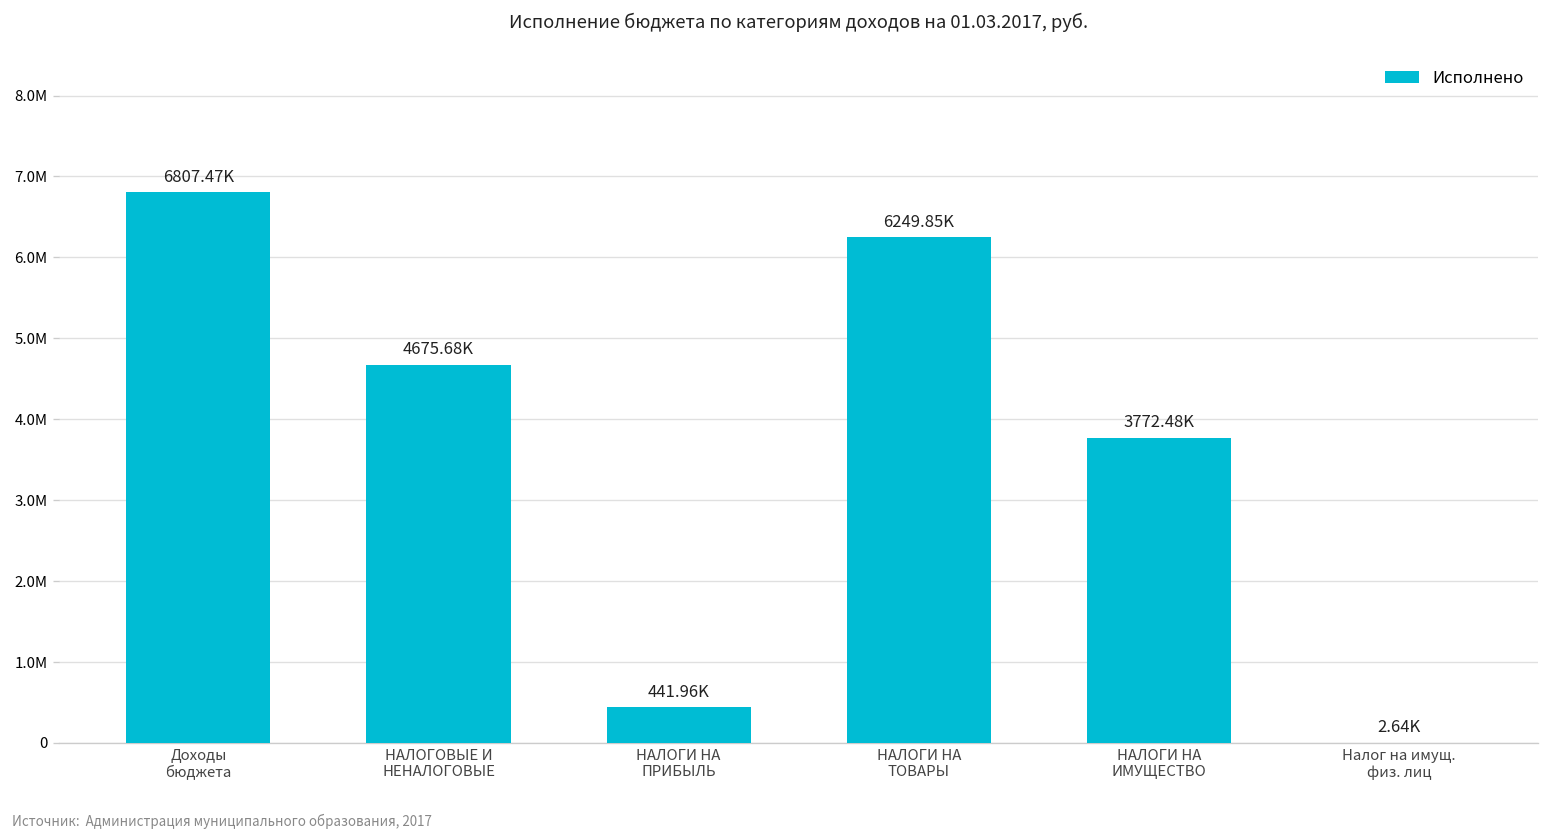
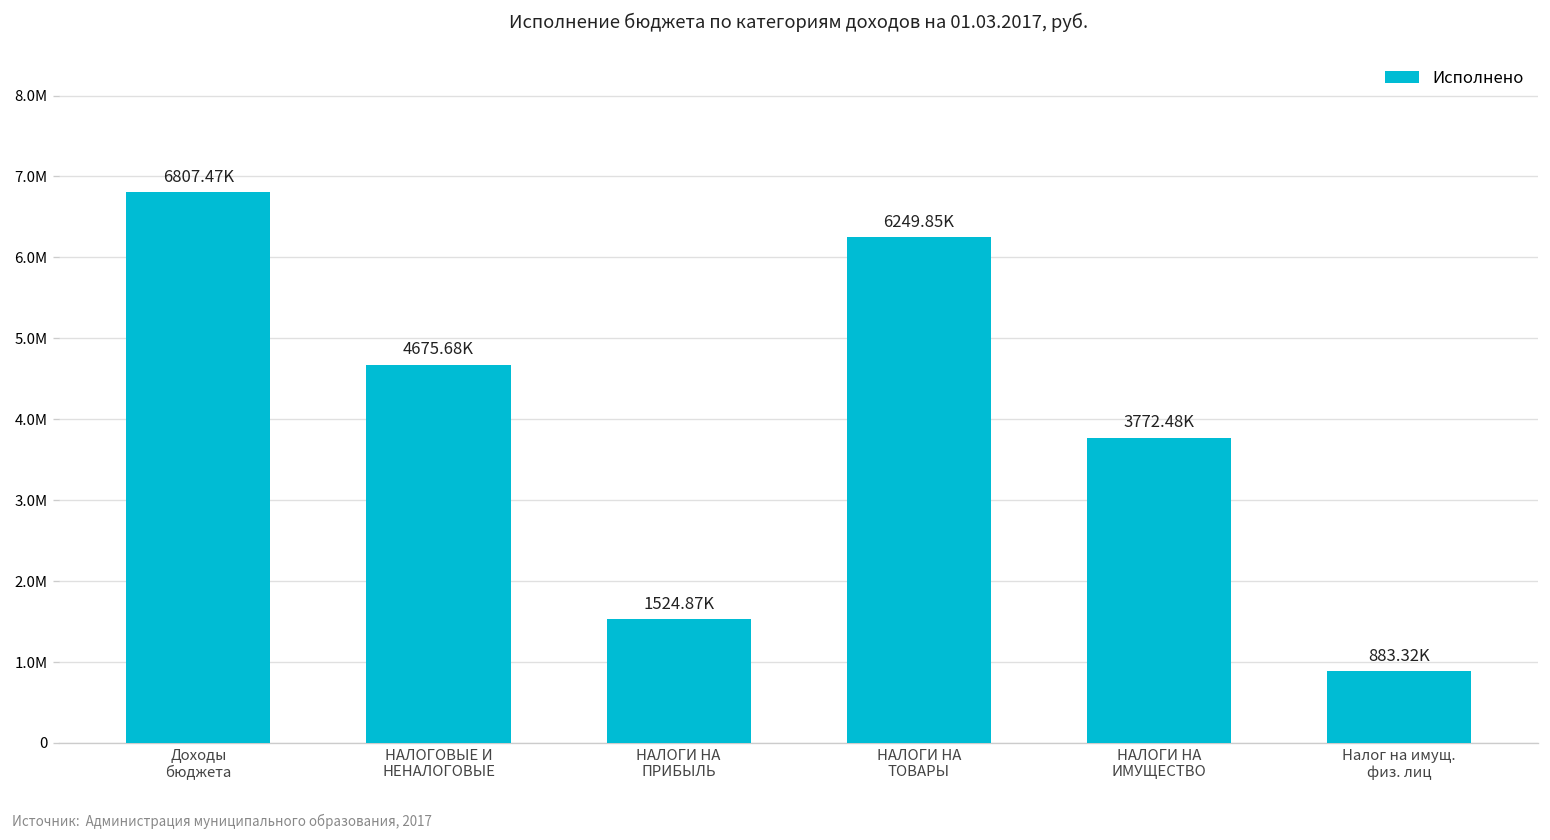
  {
    "Доходы бюджета": "6807.47K",
    "НАЛОГОВЫЕ И НЕНАЛОГОВЫЕ": "4675.68K",
-   "НАЛОГИ НА ПРИБЫЛЬ": "441.96K",
+   "НАЛОГИ НА ПРИБЫЛЬ": "1524.87K",
    "НАЛОГИ НА ТОВАРЫ": "6249.85K",
    "НАЛОГИ НА ИМУЩЕСТВО": "3772.48K",
-   "Налог на имущ. физ. лиц": "2.64K"
+   "Налог на имущ. физ. лиц": "883.32K"
  }
